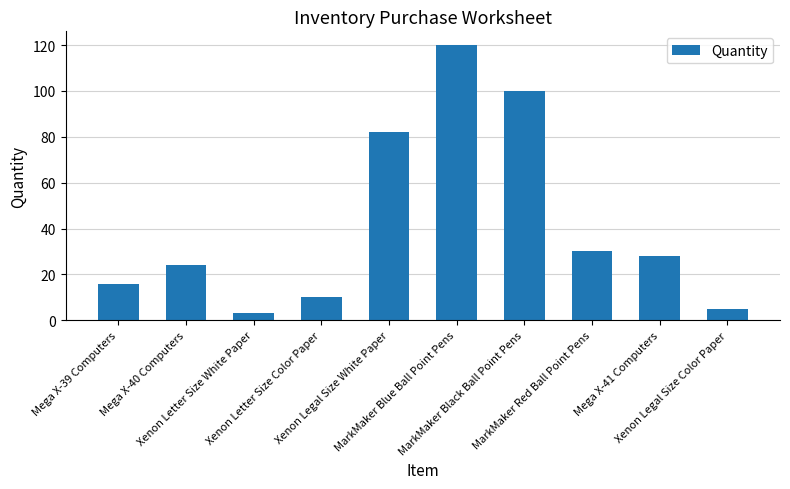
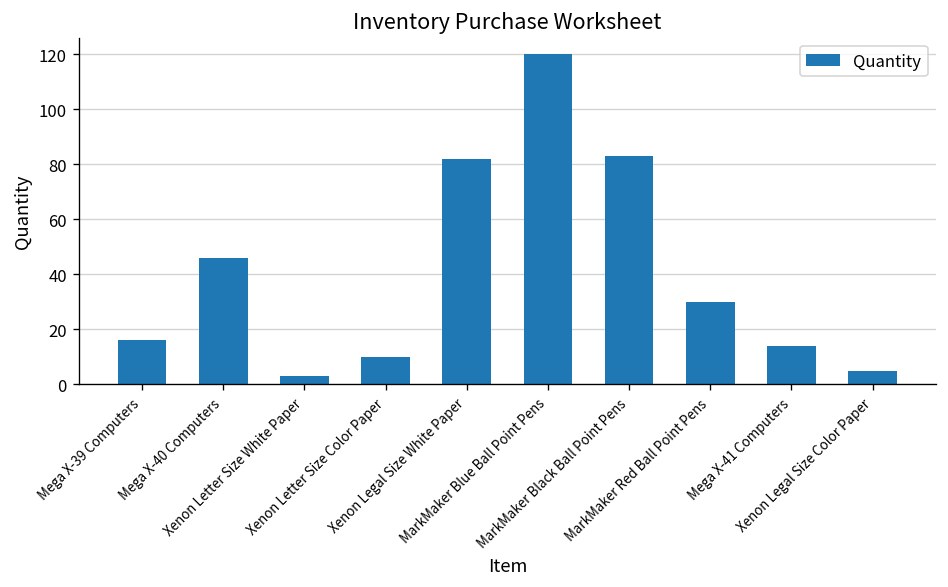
  {
    "Mega X-39 Computers": 16,
-   "Mega X-40 Computers": 24,
+   "Mega X-40 Computers": 46,
    "Xenon Letter Size White Paper": 3,
    "Xenon Letter Size Color Paper": 10,
    "Xenon Legal Size White Paper": 82,
    "MarkMaker Blue Ball Point Pens": 120,
-   "MarkMaker Black Ball Point Pens": 100,
+   "MarkMaker Black Ball Point Pens": 83,
    "MarkMaker Red Ball Point Pens": 30,
-   "Mega X-41 Computers": 28,
+   "Mega X-41 Computers": 14,
    "Xenon Legal Size Color Paper": 5
  }
